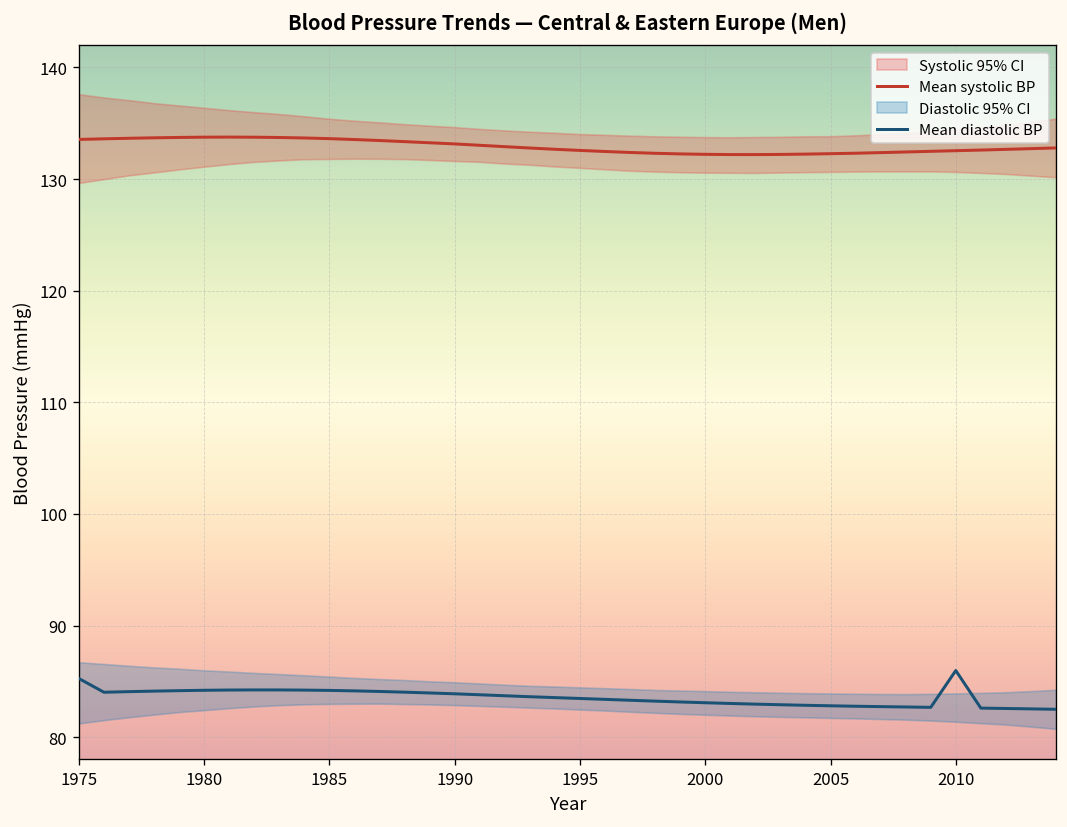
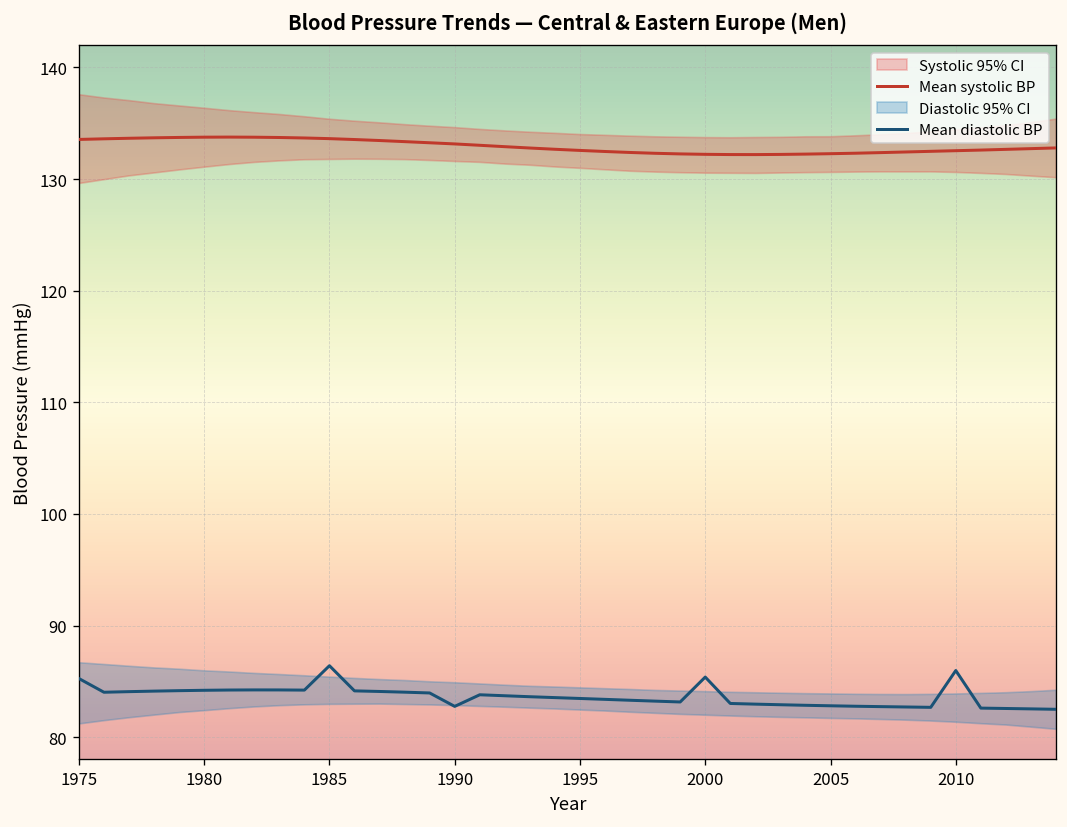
  {
    "Mean diastolic BP": {
      "1975": 85,
      "1980": 84,
-     "1985": 84,
-     "1990": 84,
+     "1985": 86,
+     "1990": 83,
      "1995": 83,
-     "2000": 83,
+     "2000": 85,
      "2005": 83,
      "2010": 86
    }
  }
